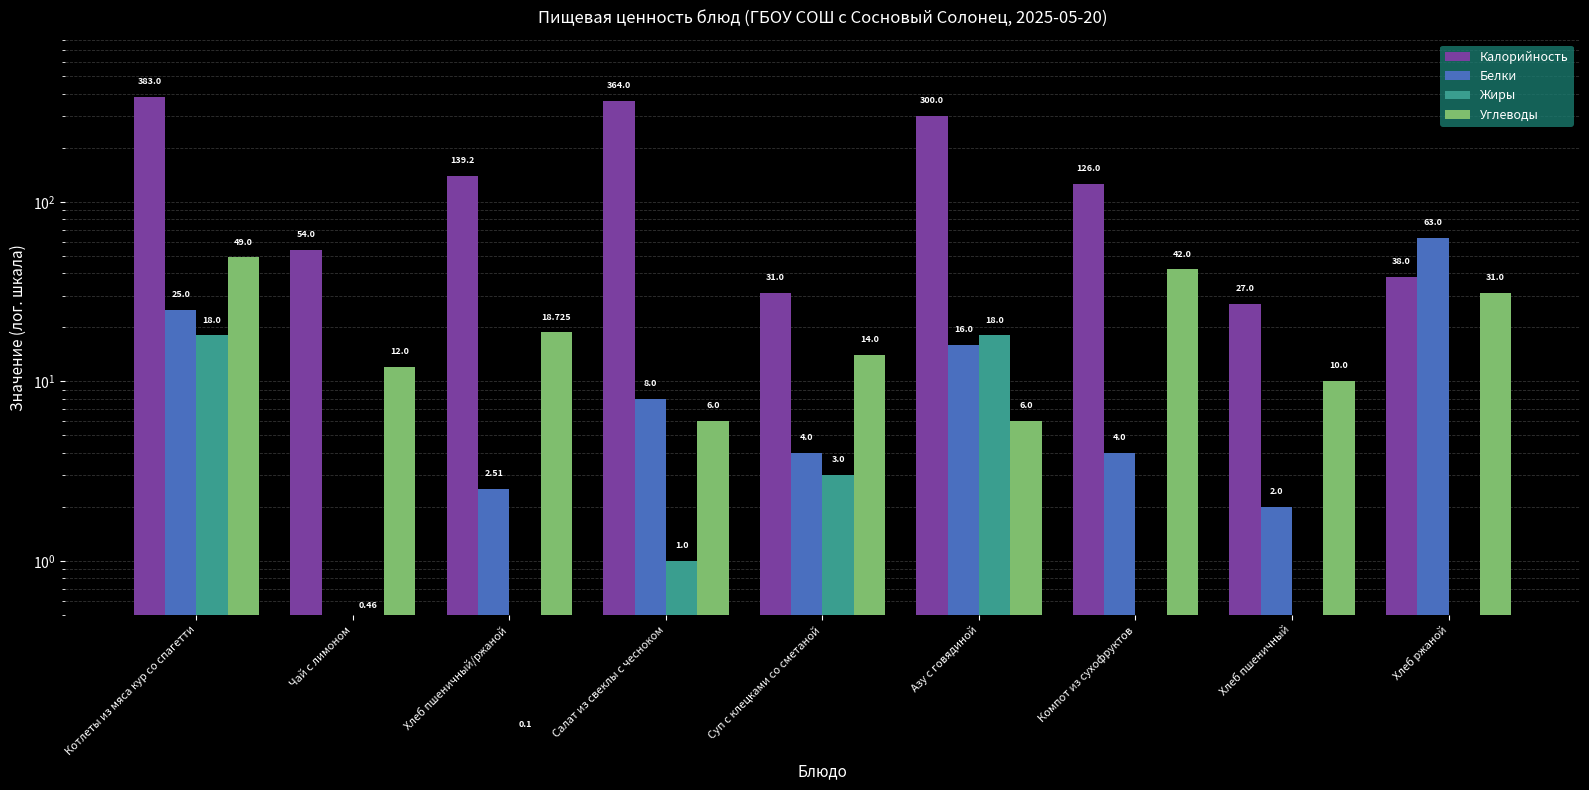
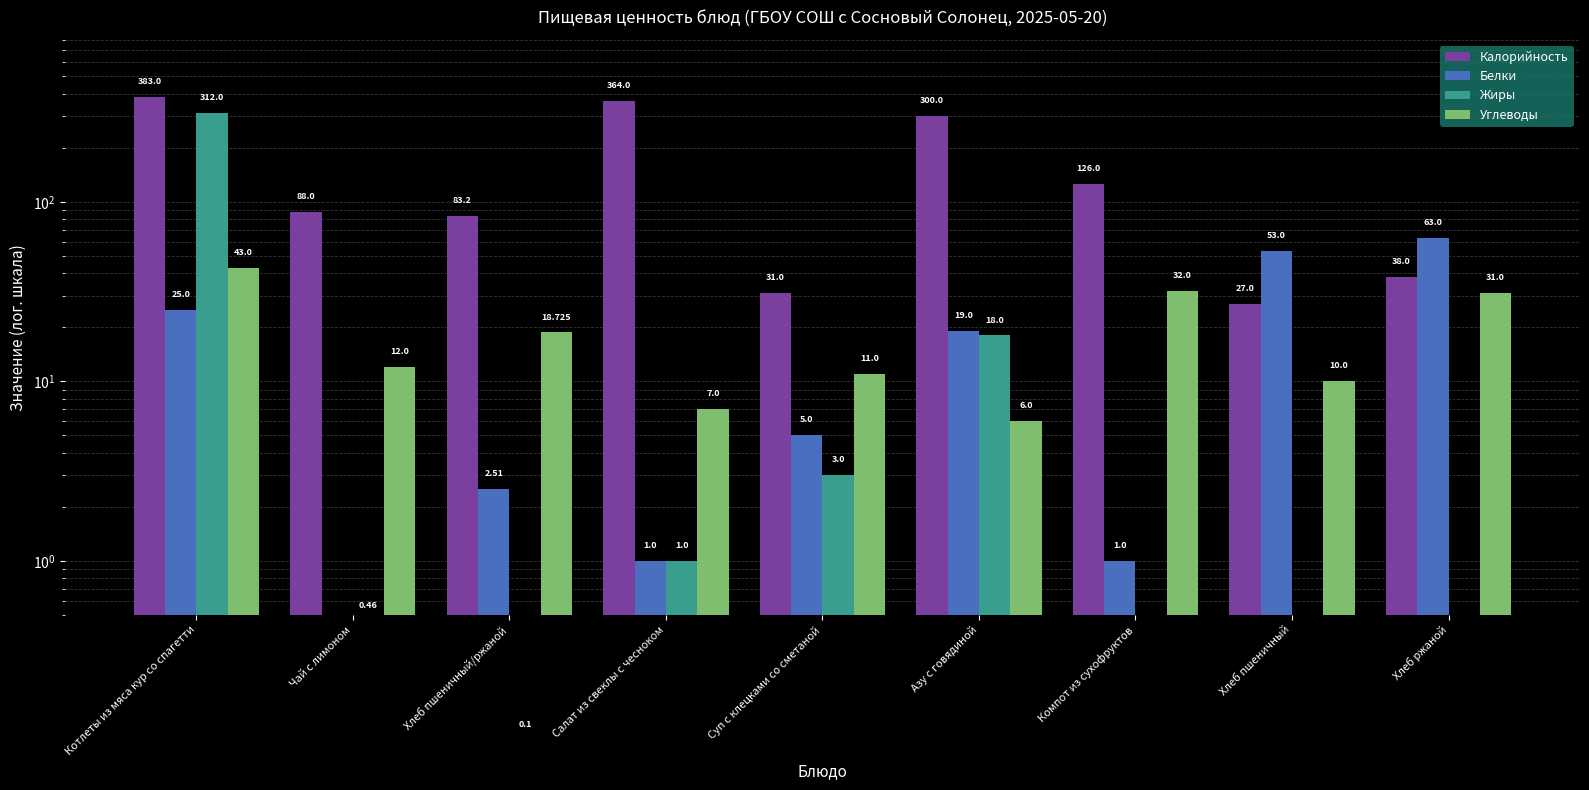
  {
    "Калорийность": {
      "Котлеты из мяса кур со спагетти": 383.0,
-     "Чай с лимоном": 54.0,
-     "Хлеб пшеничный/ржаной": 139.2,
+     "Чай с лимоном": 88.0,
+     "Хлеб пшеничный/ржаной": 83.2,
      "Салат из свеклы с чесноком": 364.0,
      "Суп с клецками со сметаной": 31.0,
      "Азу с говядиной": 300.0,
      "Компот из сухофруктов": 126.0,
      "Хлеб пшеничный": 27.0,
      "Хлеб ржаной": 38.0
    },
    "Белки": {
      "Котлеты из мяса кур со спагетти": 25.0,
      "Хлеб пшеничный/ржаной": 2.51,
-     "Салат из свеклы с чесноком": 8.0,
-     "Суп с клецками со сметаной": 4.0,
-     "Азу с говядиной": 16.0,
-     "Компот из сухофруктов": 4.0,
-     "Хлеб пшеничный": 2.0,
+     "Салат из свеклы с чесноком": 1.0,
+     "Суп с клецками со сметаной": 5.0,
+     "Азу с говядиной": 19.0,
+     "Компот из сухофруктов": 1.0,
+     "Хлеб пшеничный": 53.0,
      "Хлеб ржаной": 63.0
    },
    "Жиры": {
-     "Котлеты из мяса кур со спагетти": 18.0,
+     "Котлеты из мяса кур со спагетти": 312.0,
      "Салат из свеклы с чесноком": 1.0,
      "Суп с клецками со сметаной": 3.0,
      "Азу с говядиной": 18.0
    },
    "Углеводы": {
-     "Котлеты из мяса кур со спагетти": 49.0,
+     "Котлеты из мяса кур со спагетти": 43.0,
      "Чай с лимоном": 12.0,
      "Хлеб пшеничный/ржаной": 18.725,
-     "Салат из свеклы с чесноком": 6.0,
-     "Суп с клецками со сметаной": 14.0,
+     "Салат из свеклы с чесноком": 7.0,
+     "Суп с клецками со сметаной": 11.0,
      "Азу с говядиной": 6.0,
-     "Компот из сухофруктов": 42.0,
+     "Компот из сухофруктов": 32.0,
      "Хлеб пшеничный": 10.0,
      "Хлеб ржаной": 31.0
    }
  }
